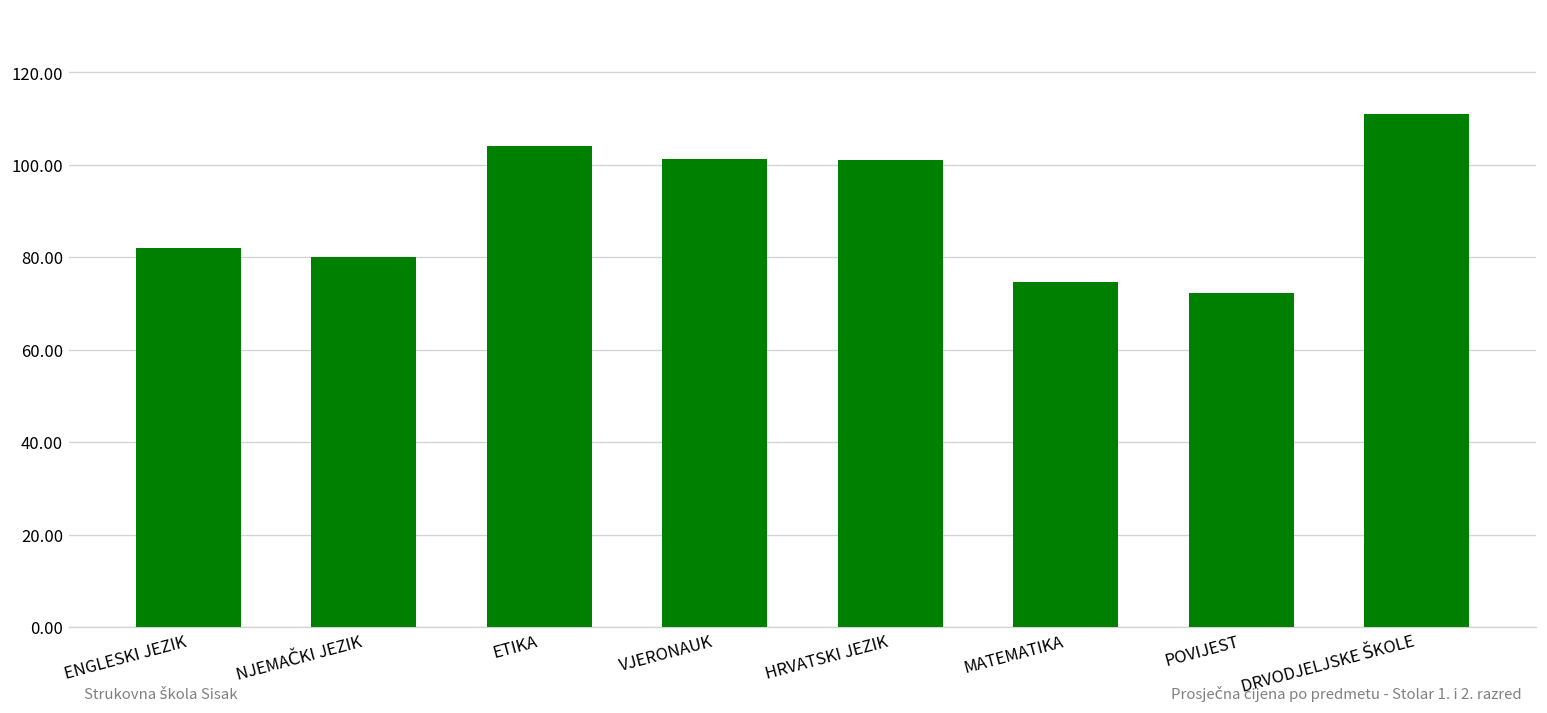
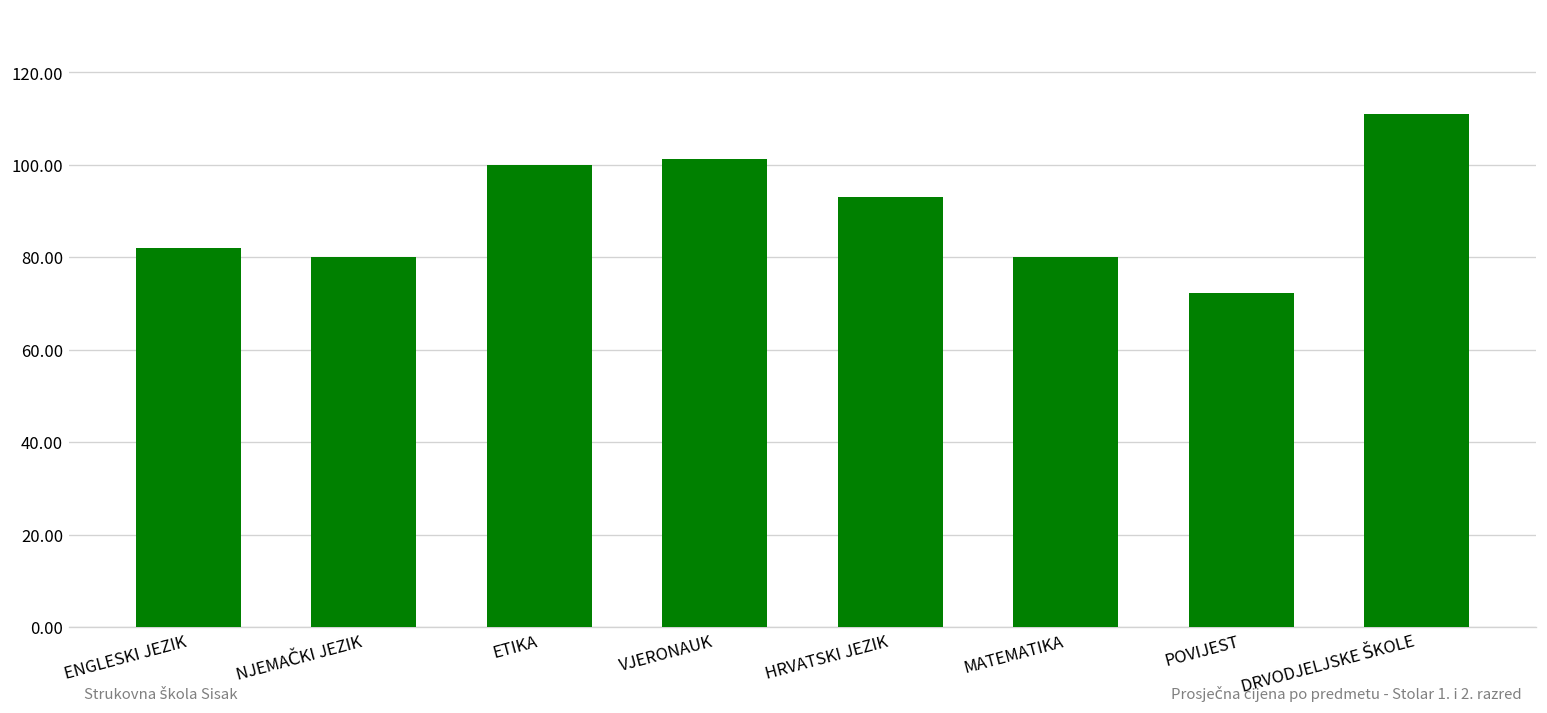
  {
    "ENGLESKI JEZIK": 82,
    "NJEMAČKI JEZIK": 80,
-   "ETIKA": 104,
+   "ETIKA": 100,
    "VJERONAUK": 101,
-   "HRVATSKI JEZIK": 101,
-   "MATEMATIKA": 75,
+   "HRVATSKI JEZIK": 93,
+   "MATEMATIKA": 80,
    "POVIJEST": 72,
    "DRVODJELJSKE ŠKOLE": 111
  }
